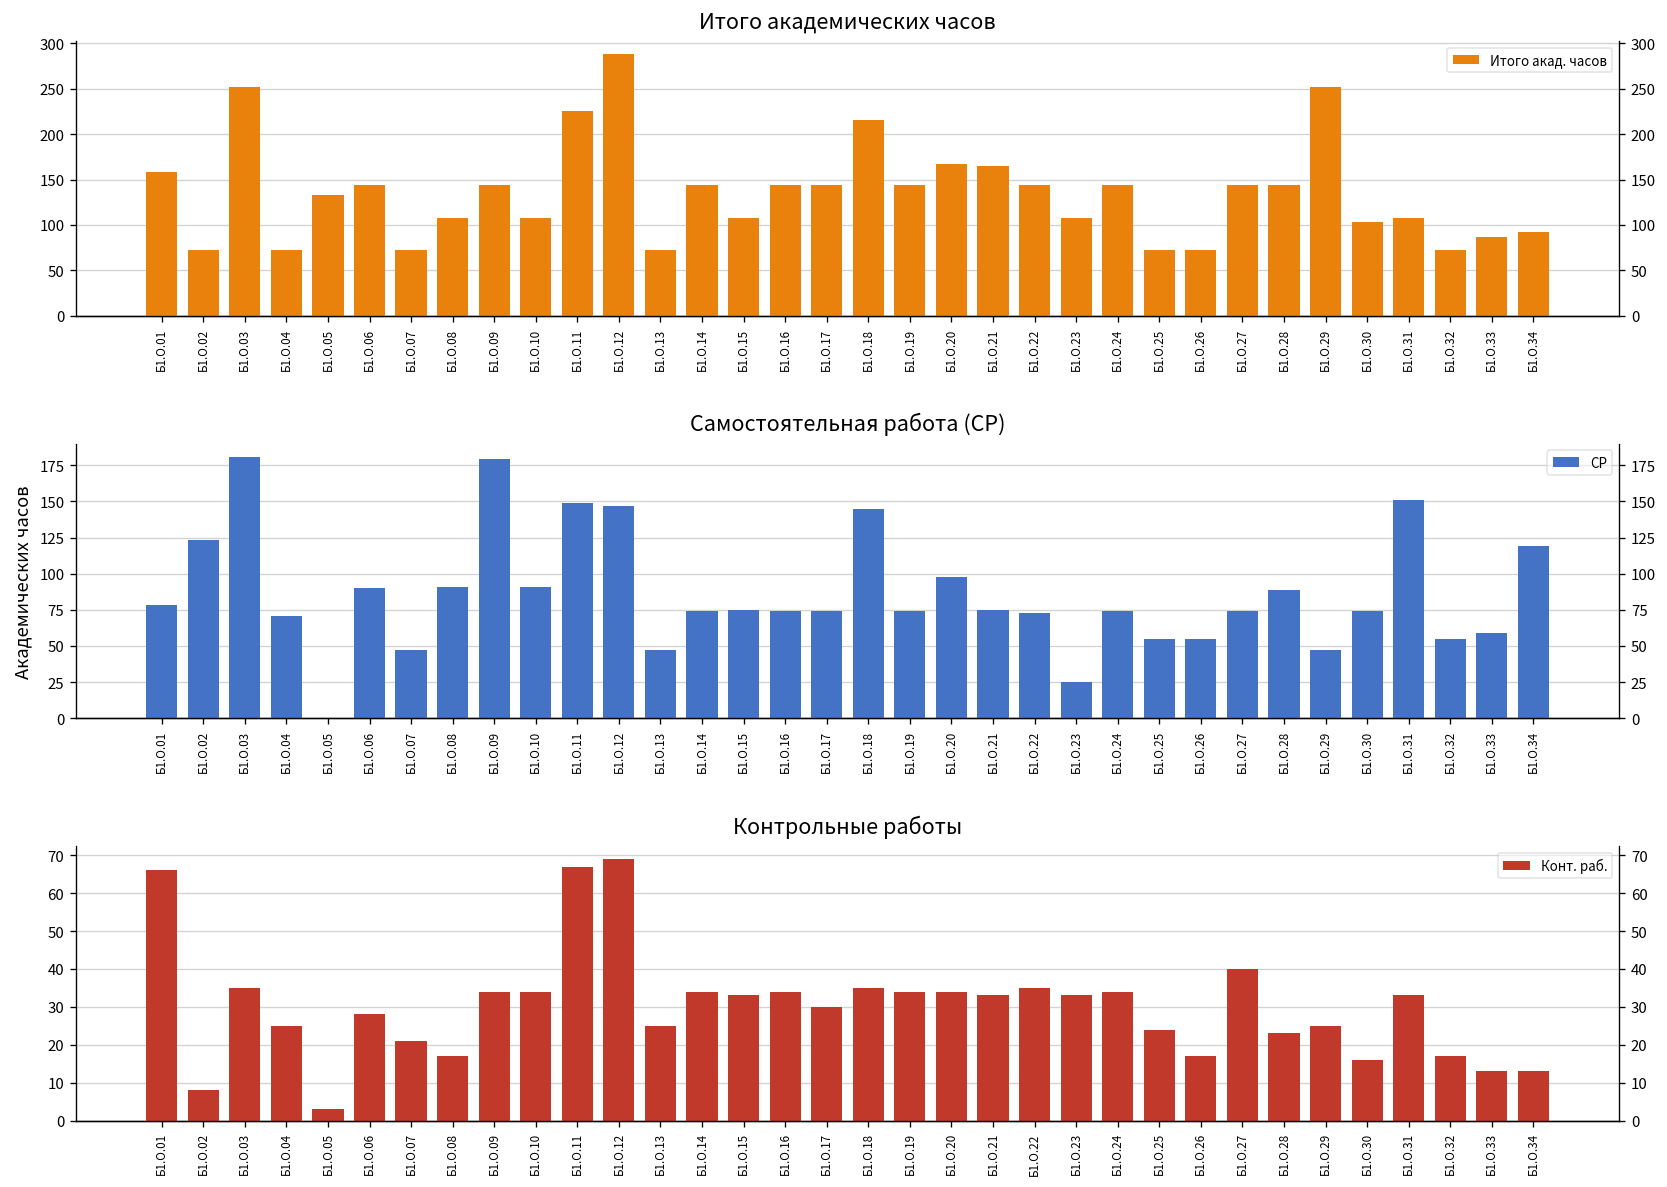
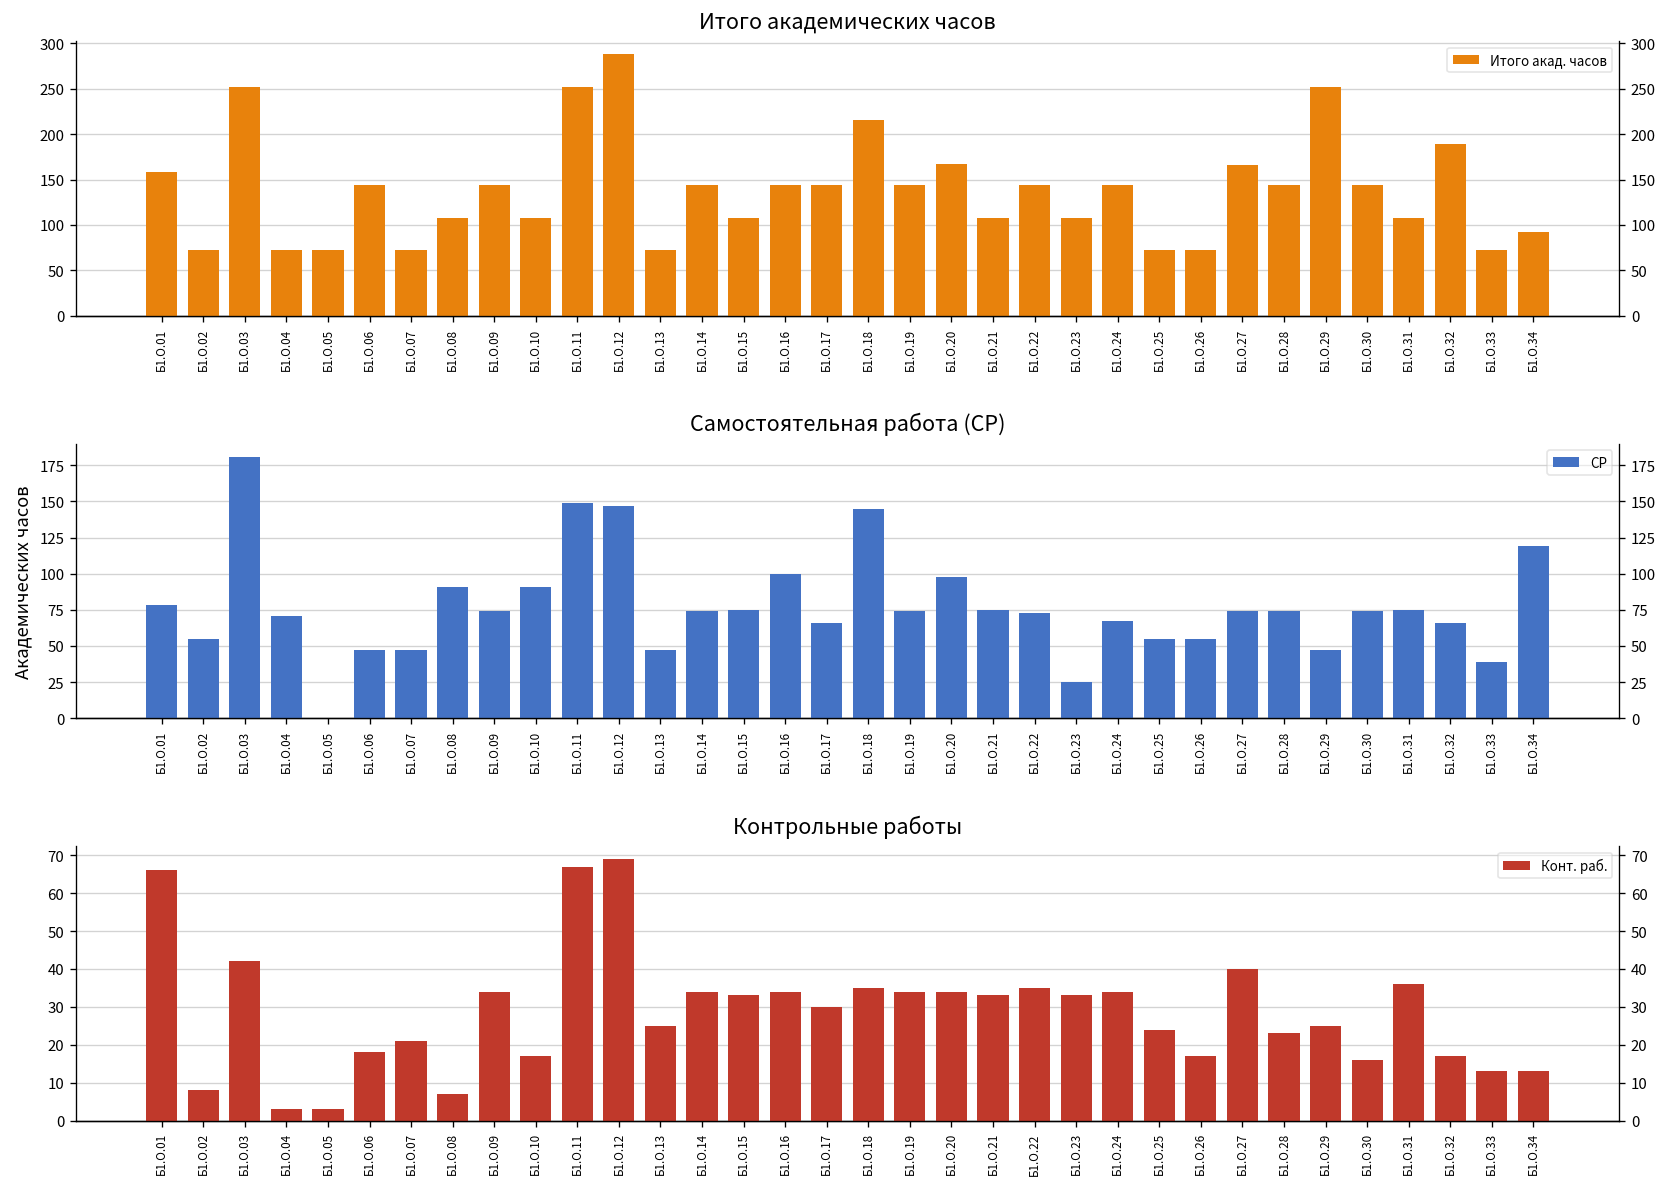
  {
    "Итого академических часов": {
      "Б1.О.01": 160,
      "Б1.О.02": 70,
      "Б1.О.03": 250,
      "Б1.О.04": 70,
-     "Б1.О.05": 130,
+     "Б1.О.05": 70,
      "Б1.О.06": 140,
      "Б1.О.07": 70,
      "Б1.О.08": 110,
      "Б1.О.09": 140,
      "Б1.О.10": 110,
-     "Б1.О.11": 230,
+     "Б1.О.11": 250,
      "Б1.О.12": 290,
      "Б1.О.13": 70,
      "Б1.О.14": 140,
      "Б1.О.15": 110,
      "Б1.О.16": 140,
      "Б1.О.17": 140,
      "Б1.О.18": 220,
      "Б1.О.19": 140,
      "Б1.О.20": 170,
-     "Б1.О.21": 170,
+     "Б1.О.21": 110,
      "Б1.О.22": 140,
      "Б1.О.23": 110,
      "Б1.О.24": 140,
      "Б1.О.25": 70,
      "Б1.О.26": 70,
-     "Б1.О.27": 140,
+     "Б1.О.27": 170,
      "Б1.О.28": 140,
      "Б1.О.29": 250,
-     "Б1.О.30": 100,
+     "Б1.О.30": 140,
      "Б1.О.31": 110,
-     "Б1.О.32": 70,
-     "Б1.О.33": 90,
+     "Б1.О.32": 190,
+     "Б1.О.33": 70,
      "Б1.О.34": 90
    },
    "Самостоятельная работа (СР)": {
      "Б1.О.01": 78,
-     "Б1.О.02": 123,
+     "Б1.О.02": 55,
      "Б1.О.03": 181,
      "Б1.О.04": 71,
      "Б1.О.05": 0,
-     "Б1.О.06": 90,
+     "Б1.О.06": 47,
      "Б1.О.07": 47,
      "Б1.О.08": 91,
-     "Б1.О.09": 179,
+     "Б1.О.09": 74,
      "Б1.О.10": 91,
      "Б1.О.11": 149,
      "Б1.О.12": 147,
      "Б1.О.13": 47,
      "Б1.О.14": 74,
      "Б1.О.15": 75,
-     "Б1.О.16": 74,
-     "Б1.О.17": 74,
+     "Б1.О.16": 100,
+     "Б1.О.17": 66,
      "Б1.О.18": 145,
      "Б1.О.19": 74,
      "Б1.О.20": 98,
      "Б1.О.21": 75,
      "Б1.О.22": 73,
      "Б1.О.23": 25,
-     "Б1.О.24": 74,
+     "Б1.О.24": 67,
      "Б1.О.25": 55,
      "Б1.О.26": 55,
      "Б1.О.27": 74,
-     "Б1.О.28": 89,
+     "Б1.О.28": 74,
      "Б1.О.29": 47,
      "Б1.О.30": 74,
-     "Б1.О.31": 151,
-     "Б1.О.32": 55,
-     "Б1.О.33": 59,
+     "Б1.О.31": 75,
+     "Б1.О.32": 66,
+     "Б1.О.33": 39,
      "Б1.О.34": 119
    },
    "Контрольные работы": {
      "Б1.О.01": 66,
      "Б1.О.02": 8,
-     "Б1.О.03": 35,
-     "Б1.О.04": 25,
+     "Б1.О.03": 42,
+     "Б1.О.04": 3,
      "Б1.О.05": 3,
-     "Б1.О.06": 28,
+     "Б1.О.06": 18,
      "Б1.О.07": 21,
-     "Б1.О.08": 17,
+     "Б1.О.08": 7,
      "Б1.О.09": 34,
-     "Б1.О.10": 34,
+     "Б1.О.10": 17,
      "Б1.О.11": 67,
      "Б1.О.12": 69,
      "Б1.О.13": 25,
      "Б1.О.14": 34,
      "Б1.О.15": 33,
      "Б1.О.16": 34,
      "Б1.О.17": 30,
      "Б1.О.18": 35,
      "Б1.О.19": 34,
      "Б1.О.20": 34,
      "Б1.О.21": 33,
      "Б1.О.22": 35,
      "Б1.О.23": 33,
      "Б1.О.24": 34,
      "Б1.О.25": 24,
      "Б1.О.26": 17,
      "Б1.О.27": 40,
      "Б1.О.28": 23,
      "Б1.О.29": 25,
      "Б1.О.30": 16,
-     "Б1.О.31": 33,
+     "Б1.О.31": 36,
      "Б1.О.32": 17,
      "Б1.О.33": 13,
      "Б1.О.34": 13
    }
  }
